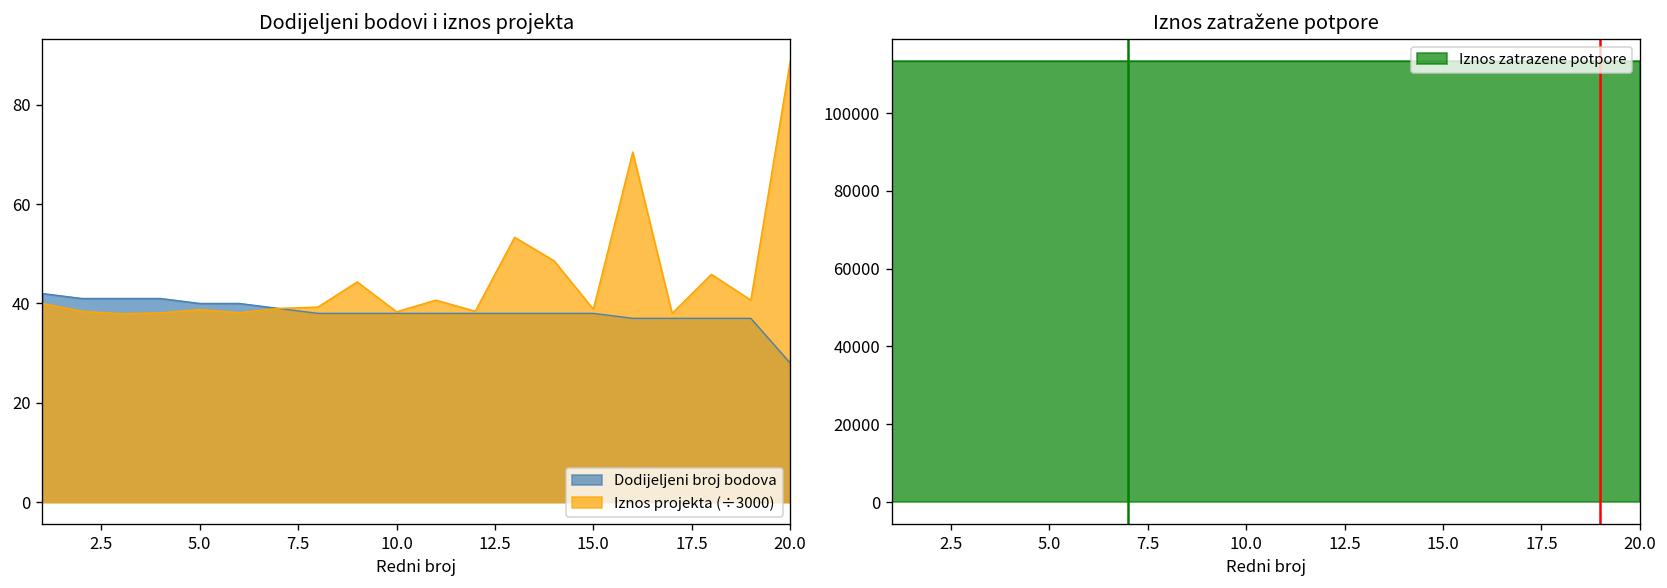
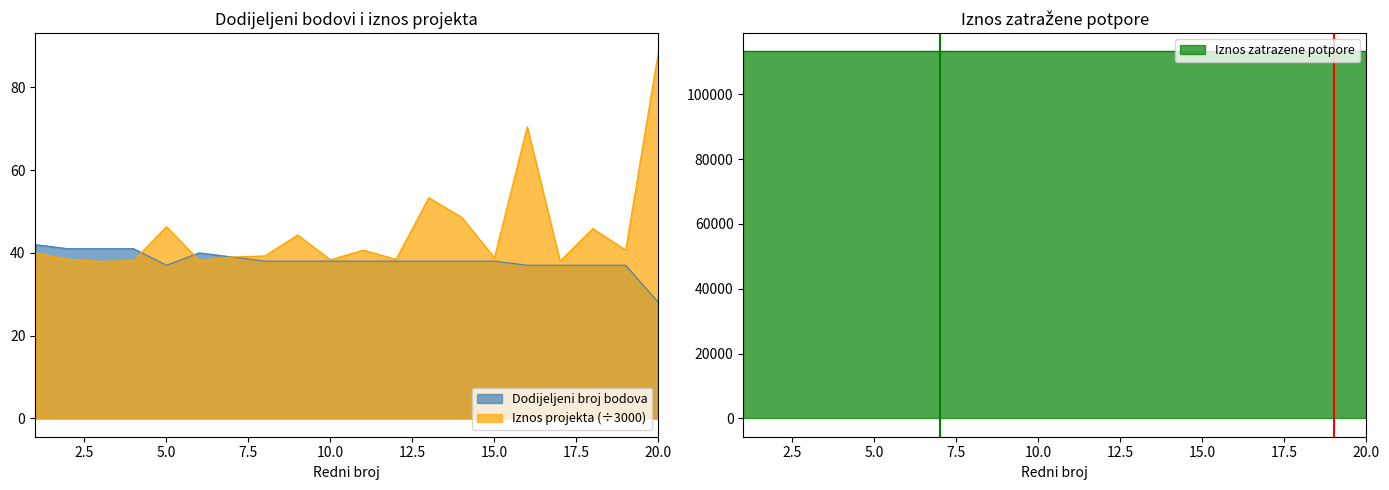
  {
    "Dodijeljeni bodovi i iznos projekta": {
      "Dodijeljeni broj bodova": {
-       "5.0": 40,
+       "5.0": 37,
        "15.0": 38,
        "20.0": 28
      },
      "Iznos projekta (÷3000)": {
-       "5.0": 39,
+       "5.0": 46,
        "15.0": 39,
        "20.0": 89
      }
    },
    "Iznos zatražene potpore": {
      "5.0": 113000,
      "10.0": 113000,
      "20.0": 113000
    }
  }
